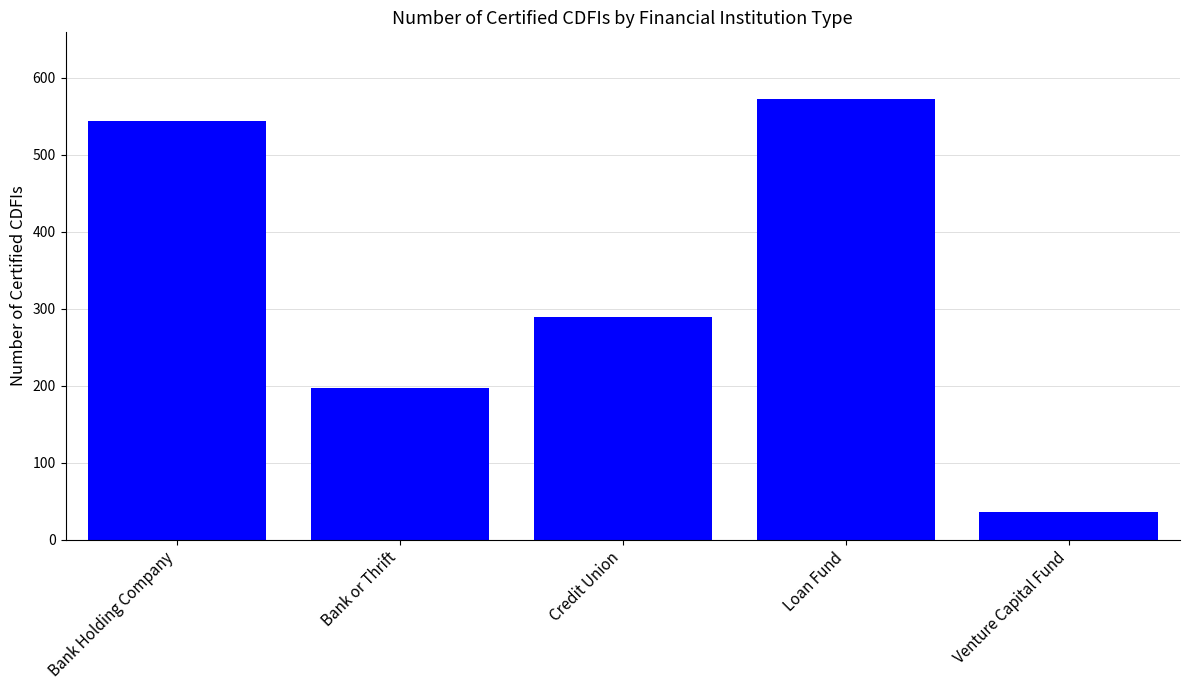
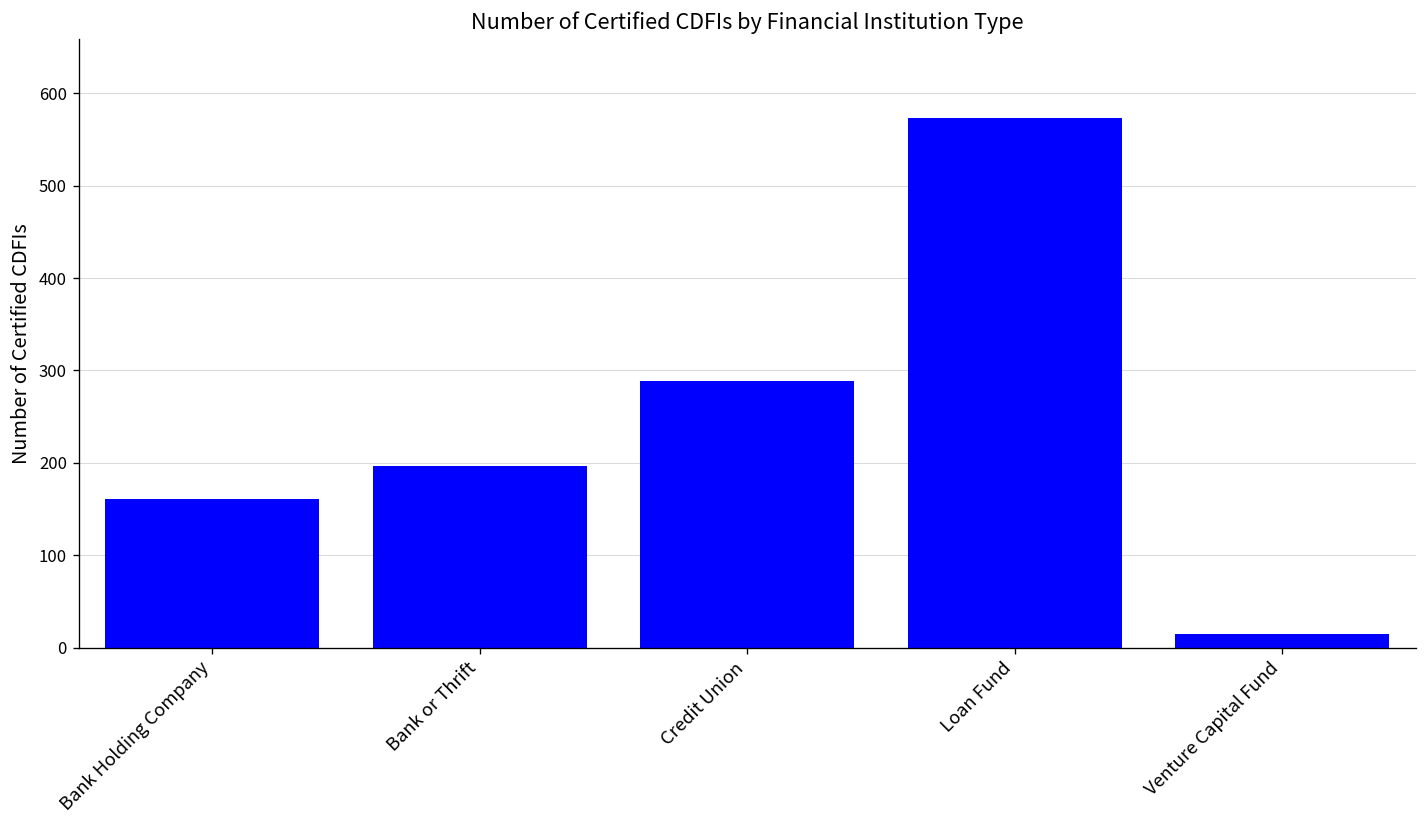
  {
-   "Bank Holding Company": 540,
+   "Bank Holding Company": 160,
    "Bank or Thrift": 200,
    "Credit Union": 290,
    "Loan Fund": 570,
-   "Venture Capital Fund": 40
+   "Venture Capital Fund": 20
  }
